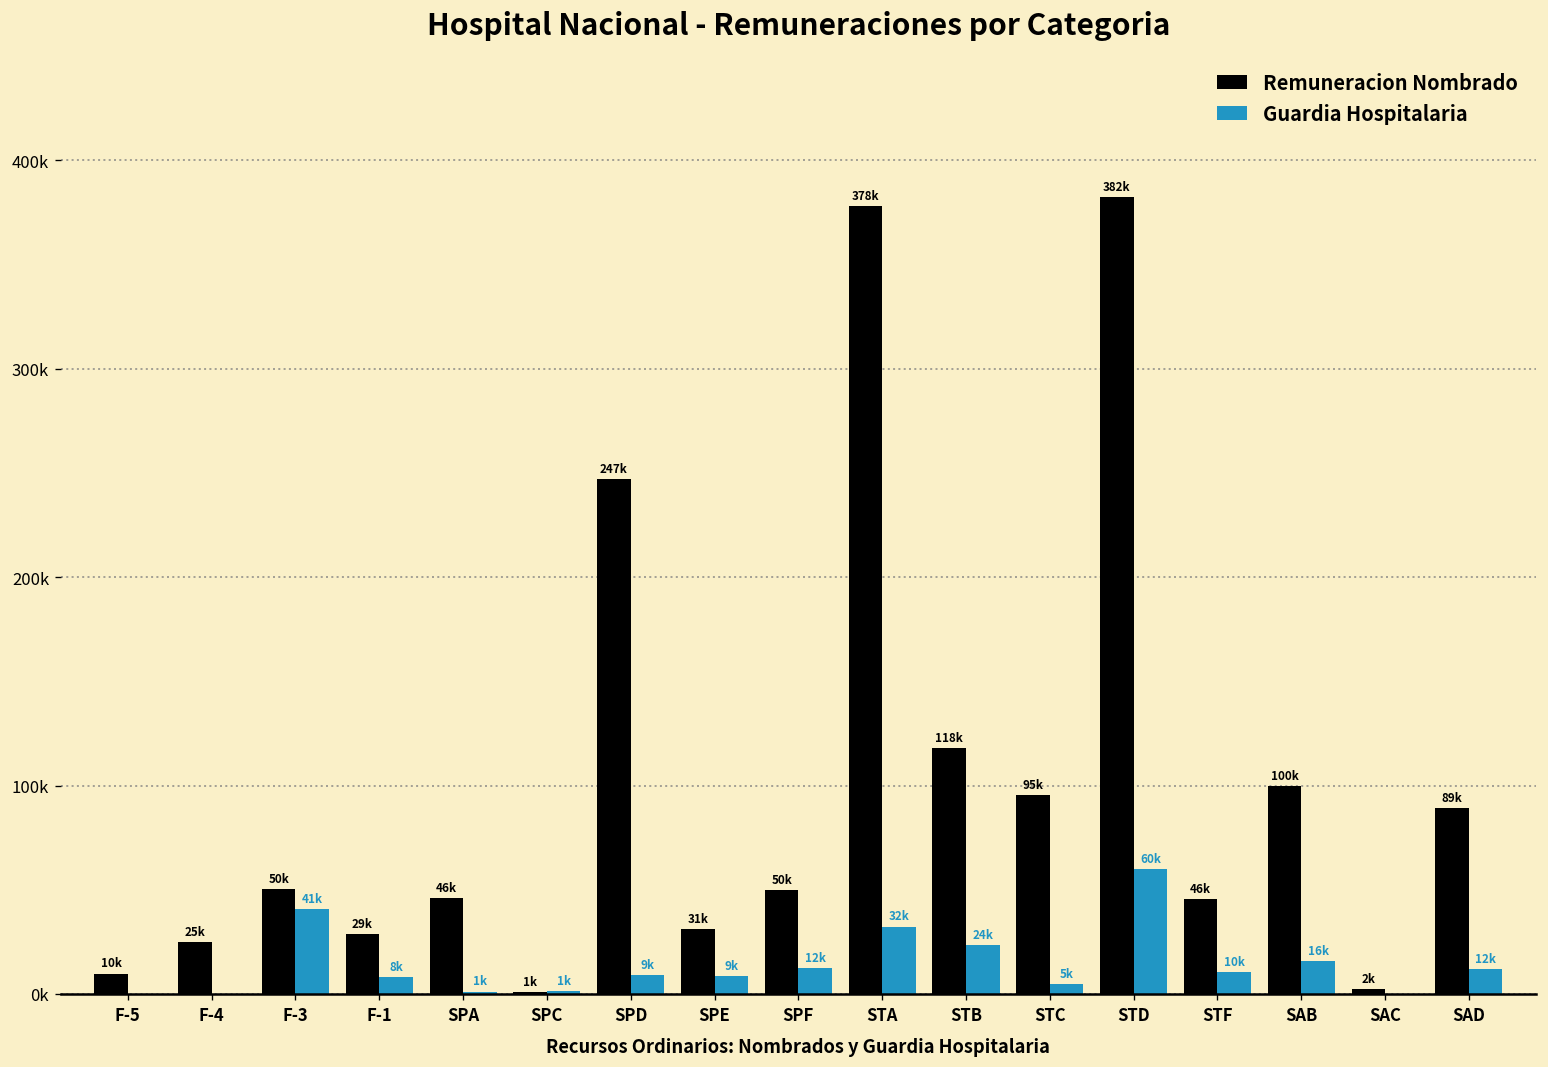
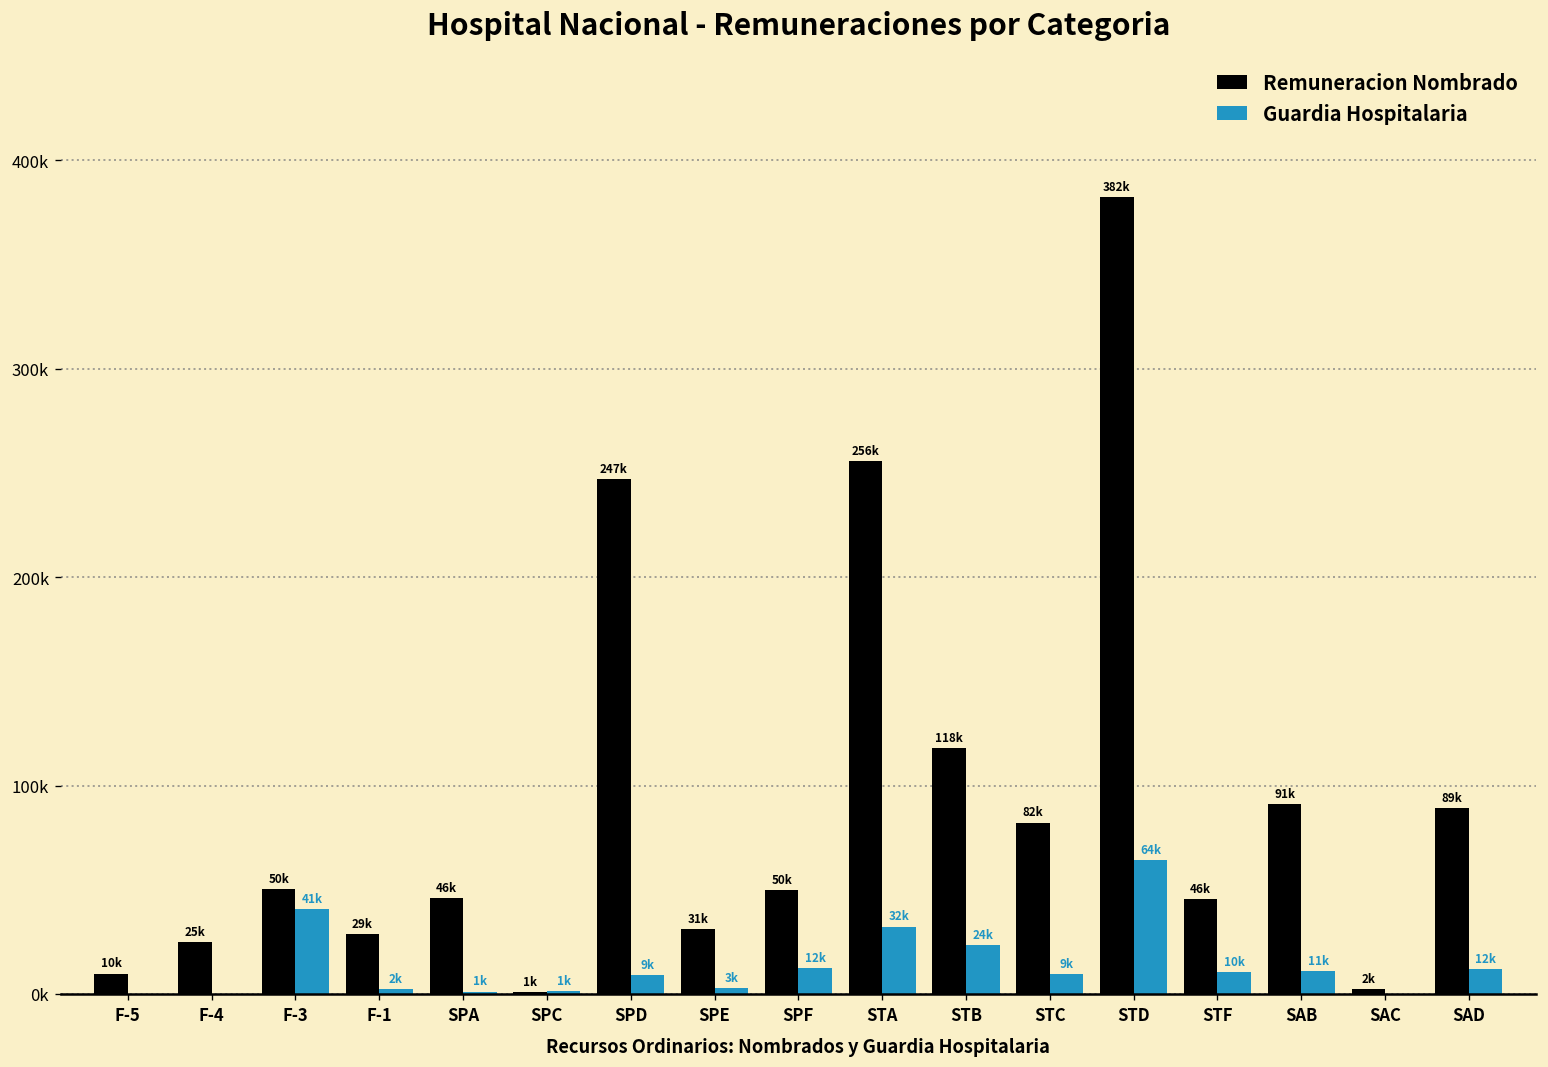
  {
    "Remuneracion Nombrado": {
      "F-5": "10k",
      "F-4": "25k",
      "F-3": "50k",
      "F-1": "29k",
      "SPA": "46k",
      "SPC": "1k",
      "SPD": "247k",
      "SPE": "31k",
      "SPF": "50k",
-     "STA": "378k",
+     "STA": "256k",
      "STB": "118k",
-     "STC": "95k",
+     "STC": "82k",
      "STD": "382k",
      "STF": "46k",
-     "SAB": "100k",
+     "SAB": "91k",
      "SAC": "2k",
      "SAD": "89k"
    },
    "Guardia Hospitalaria": {
      "F-3": "41k",
-     "F-1": "8k",
+     "F-1": "2k",
      "SPA": "1k",
      "SPC": "1k",
      "SPD": "9k",
-     "SPE": "9k",
+     "SPE": "3k",
      "SPF": "12k",
      "STA": "32k",
      "STB": "24k",
-     "STC": "5k",
-     "STD": "60k",
+     "STC": "9k",
+     "STD": "64k",
      "STF": "10k",
-     "SAB": "16k",
+     "SAB": "11k",
      "SAD": "12k"
    }
  }
